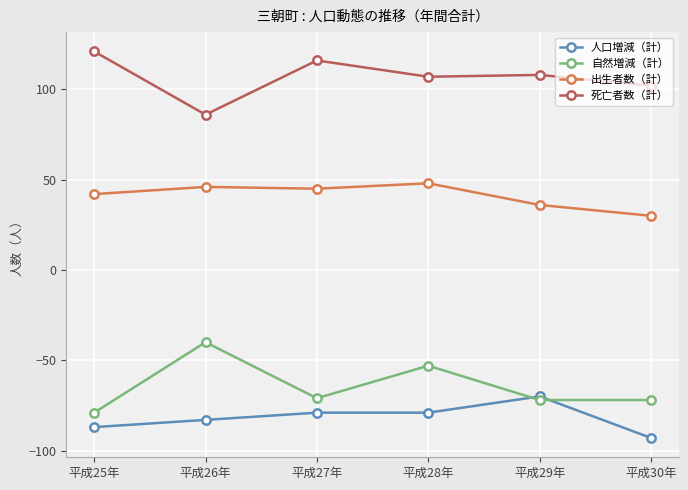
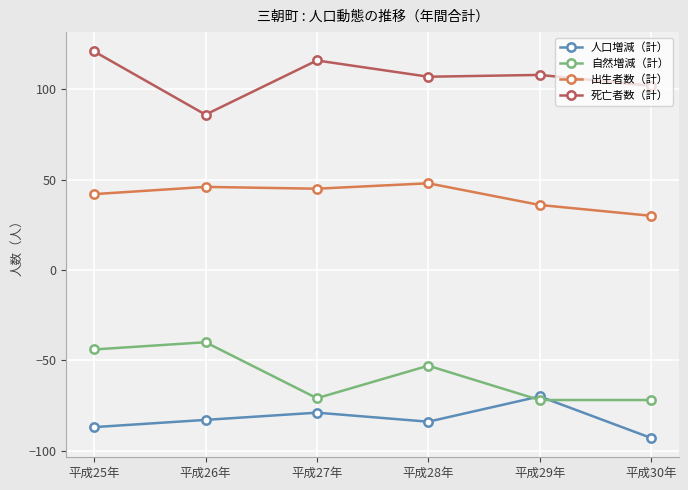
  {
    "人口増減（計）": {
      "平成25年": -87,
      "平成26年": -83,
      "平成27年": -79,
-     "平成28年": -79,
+     "平成28年": -84,
      "平成29年": -70,
      "平成30年": -93
    },
    "自然増減（計）": {
-     "平成25年": -79,
+     "平成25年": -44,
      "平成26年": -40,
      "平成27年": -71,
      "平成28年": -53,
      "平成29年": -72,
      "平成30年": -72
    }
  }
